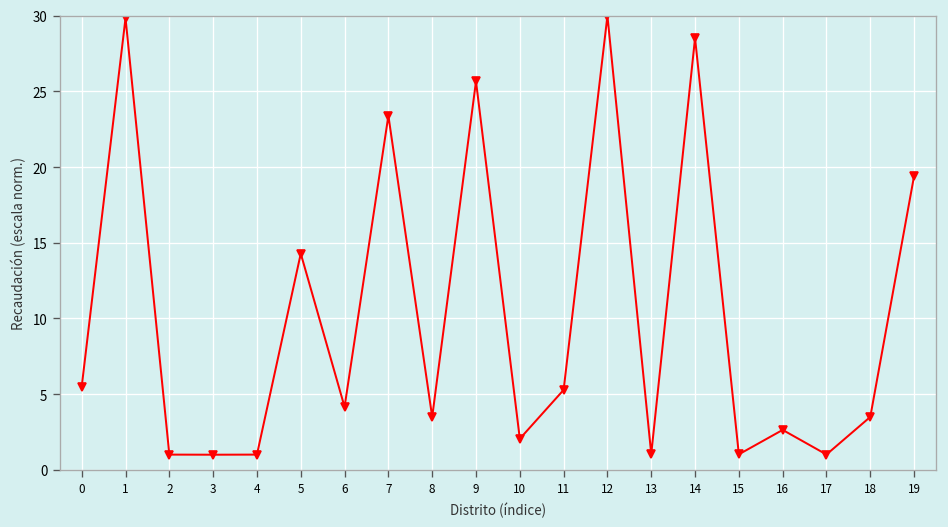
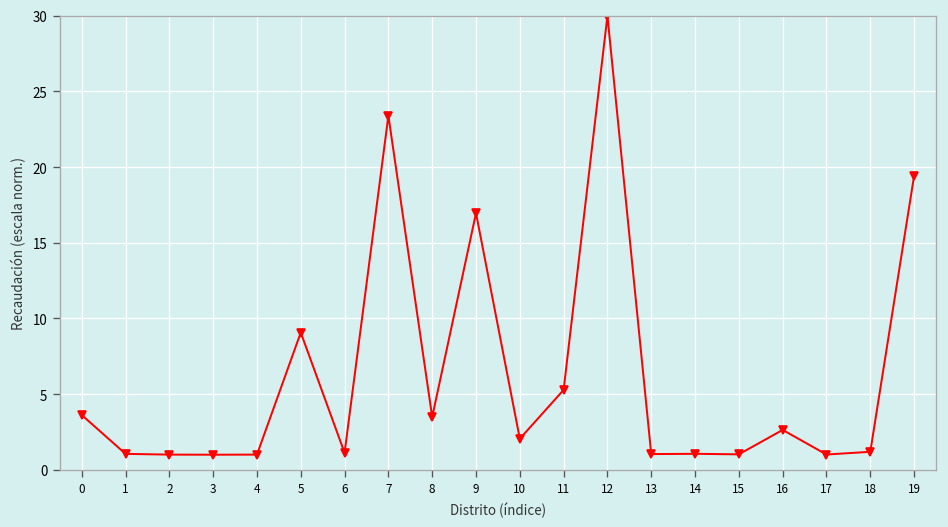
  {
-   "0": 5.5,
-   "1": 29.9,
+   "0": 3.6,
+   "1": 1.1,
    "2": 1.0,
    "3": 1.0,
    "4": 1.0,
-   "5": 14.3,
-   "6": 4.2,
+   "5": 9.1,
+   "6": 1.1,
    "7": 23.4,
    "8": 3.5,
-   "9": 25.7,
+   "9": 17.0,
    "10": 2.1,
    "11": 5.3,
    "12": 30.0,
    "13": 1.0,
-   "14": 28.5,
+   "14": 1.1,
    "15": 1.0,
    "16": 2.6,
    "17": 1.0,
-   "18": 3.5,
+   "18": 1.2,
    "19": 19.4
  }
